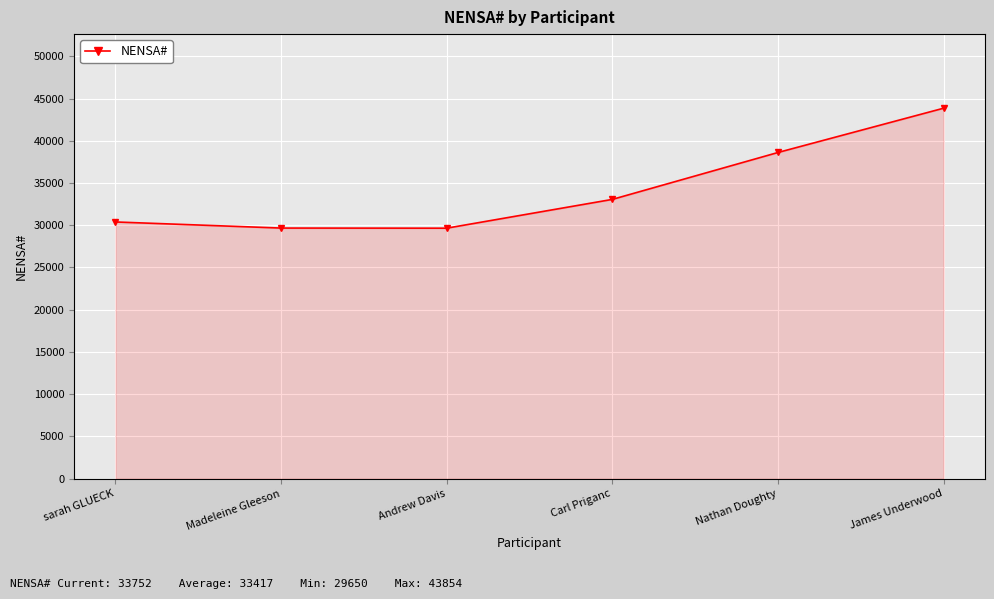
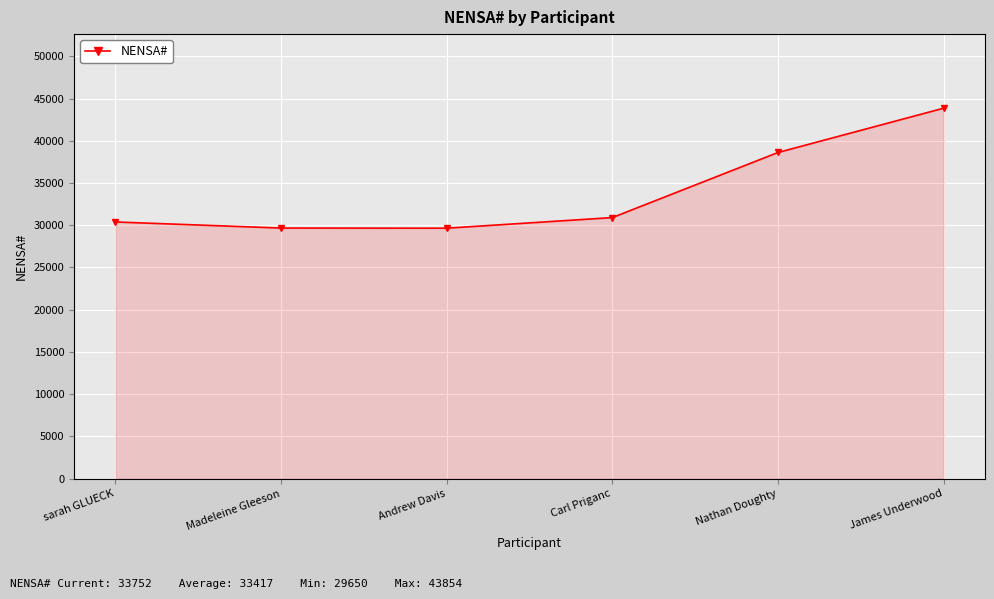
  {
    "sarah GLUECK": 30000,
    "Madeleine Gleeson": 30000,
    "Andrew Davis": 30000,
-   "Carl Priganc": 33000,
+   "Carl Priganc": 31000,
    "Nathan Doughty": 39000,
    "James Underwood": 44000
  }
